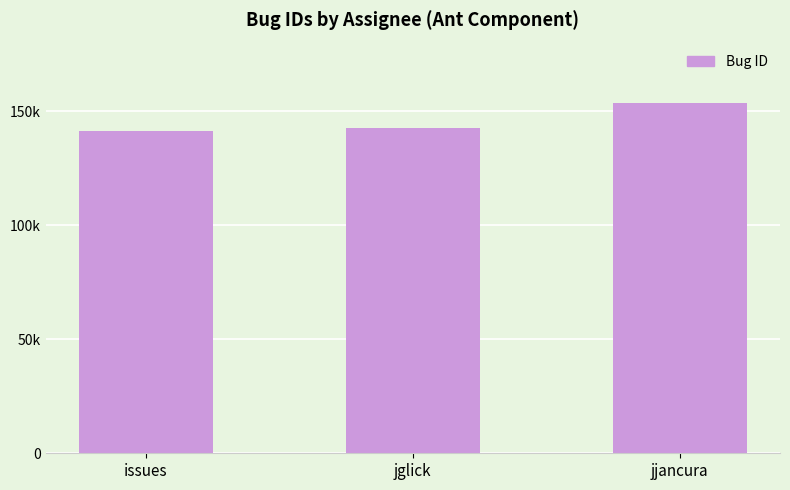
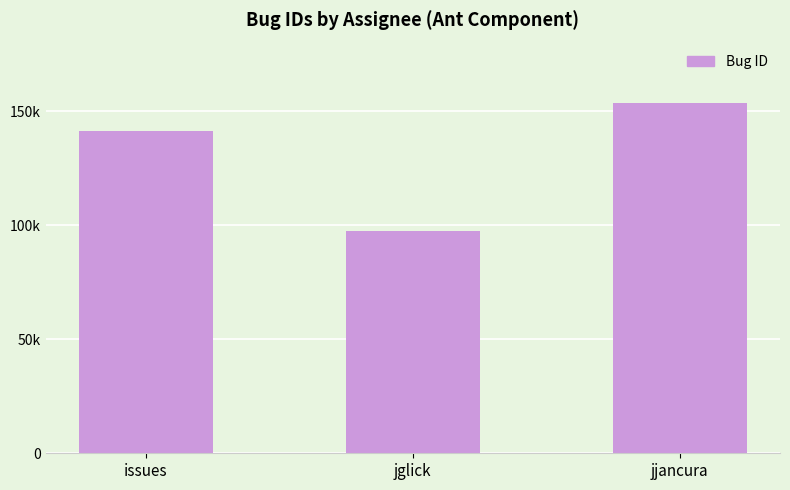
  {
    "issues": 141000,
-   "jglick": 143000,
+   "jglick": 97000,
    "jjancura": 154000
  }
